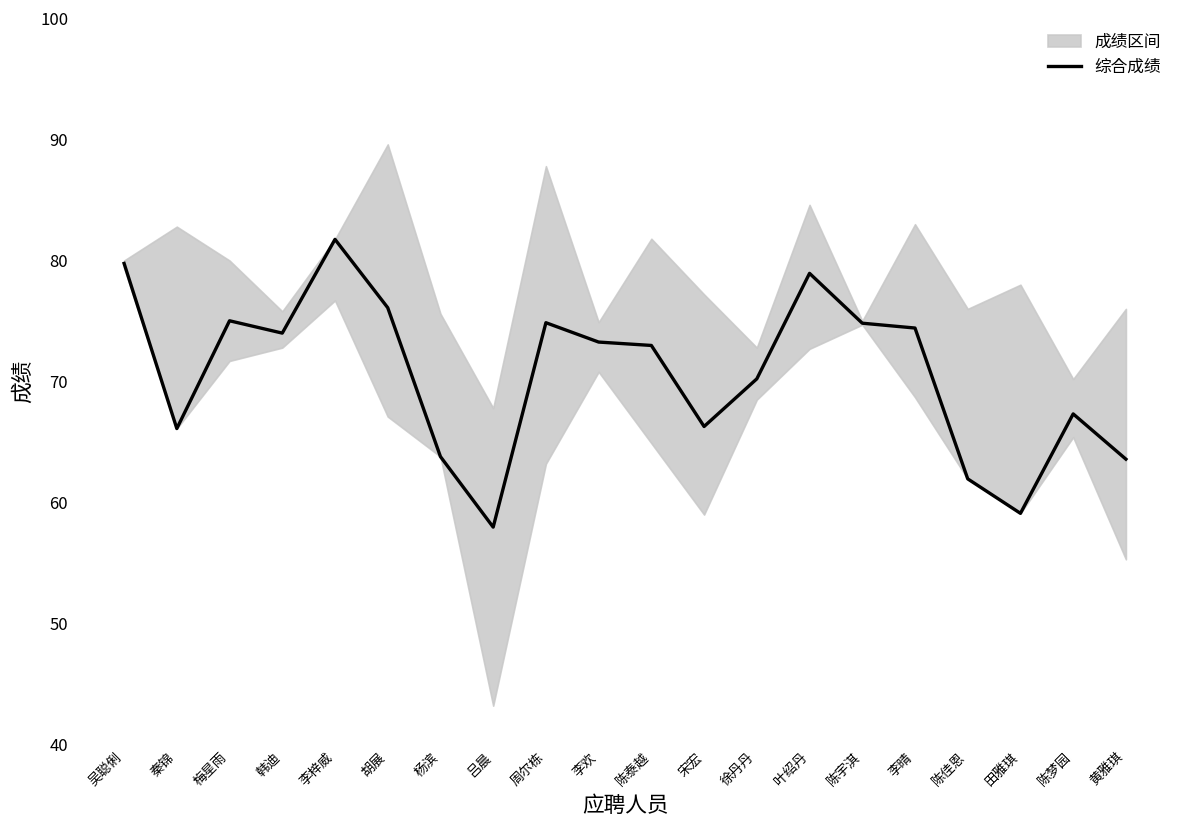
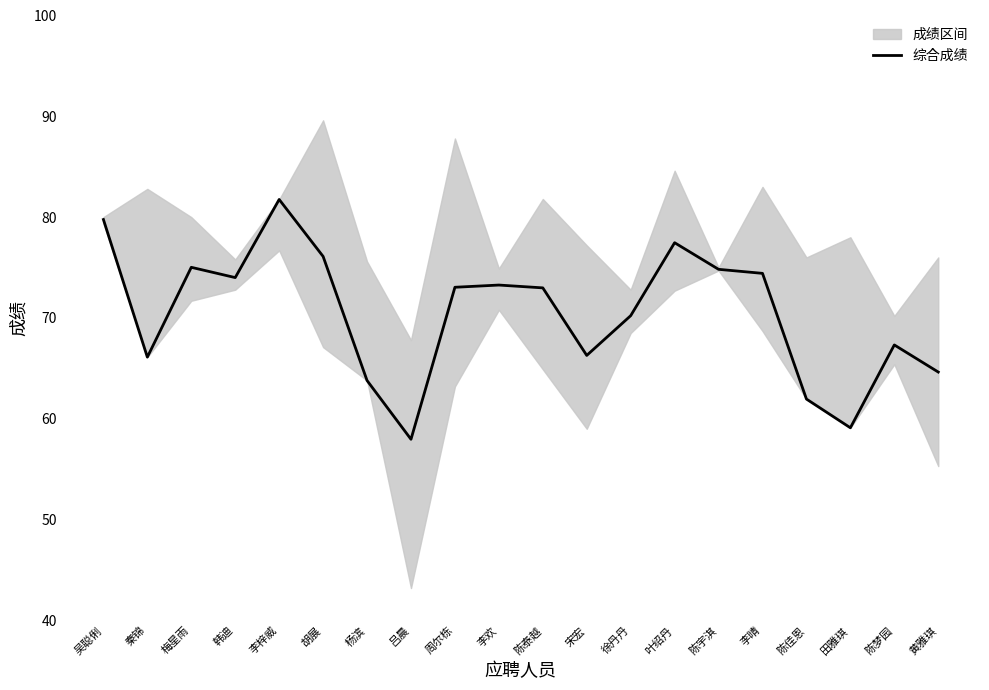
  {
    "综合成绩": {
      "秦锦": 66.1,
      "梅星雨": 75.0,
      "韩迪": 74.0,
      "胡展": 76.1,
      "杨滨": 63.8,
      "吕晨": 58.0,
-     "周尔栋": 74.9,
+     "周尔栋": 73.0,
      "李欢": 73.3,
      "陈泰越": 73.0,
      "宋宏": 66.3,
      "徐丹丹": 70.2,
-     "叶绍丹": 78.9,
+     "叶绍丹": 77.5,
      "李晴": 74.4,
      "陈佳恩": 62.0,
      "田雅琪": 59.1,
      "陈梦园": 67.3,
-     "黄雅琪": 63.6
+     "黄雅琪": 64.6
    }
  }
